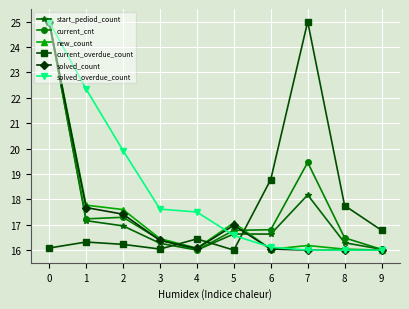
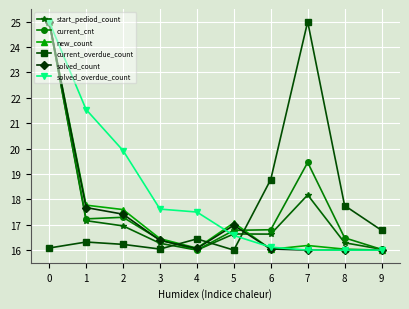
  {
    "solved_overdue_count": {
-     "1": 22.3,
+     "1": 21.5,
      "2": 19.9,
      "3": 17.6,
      "4": 17.5
    }
  }
